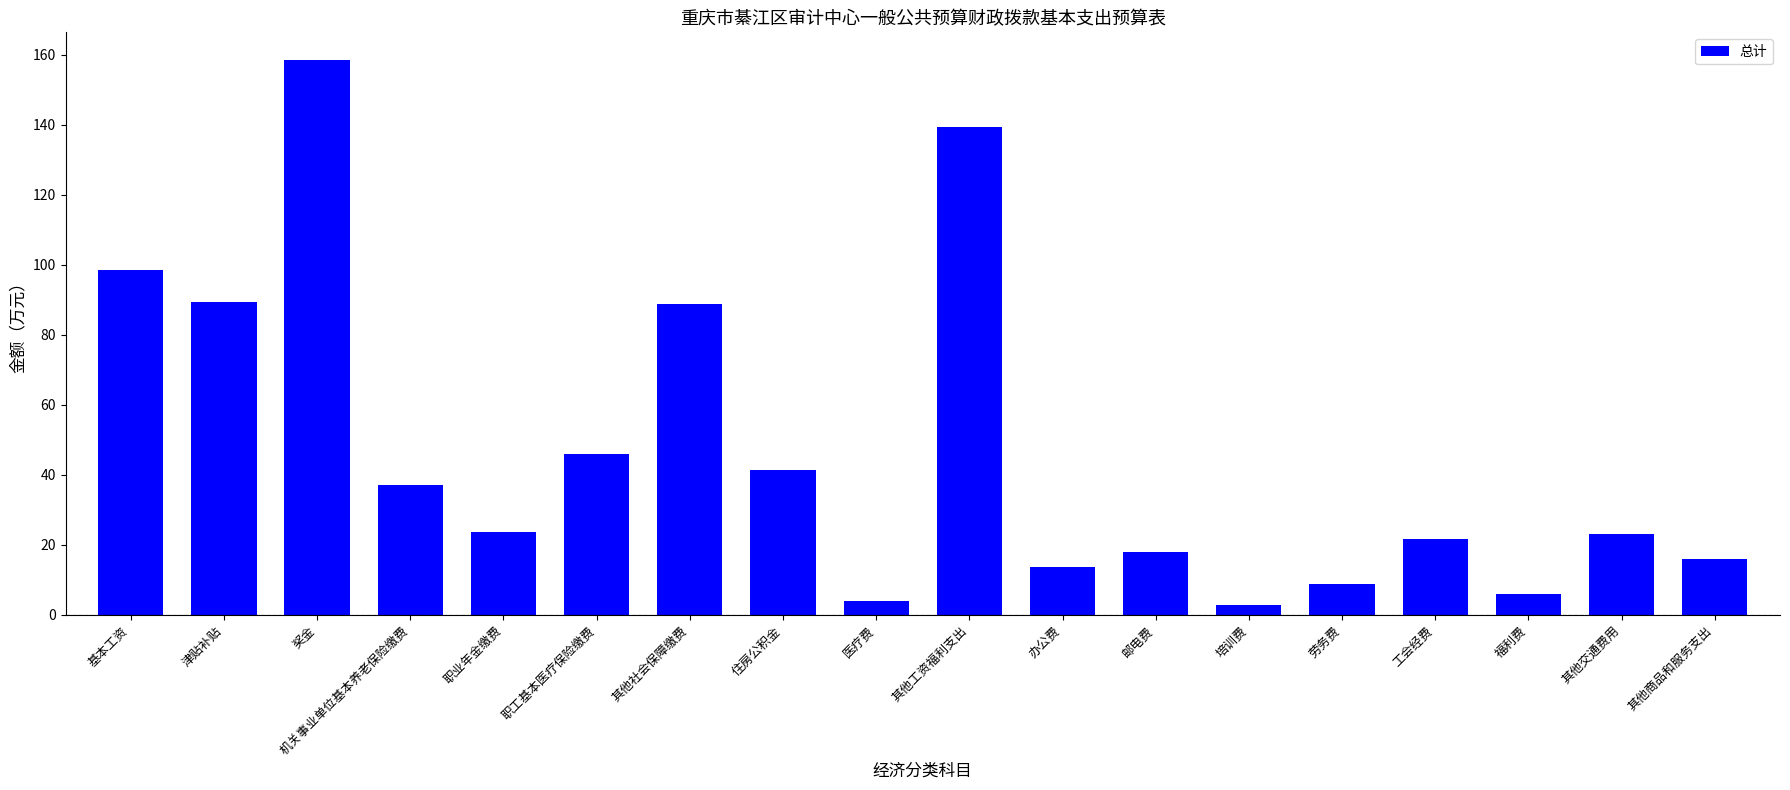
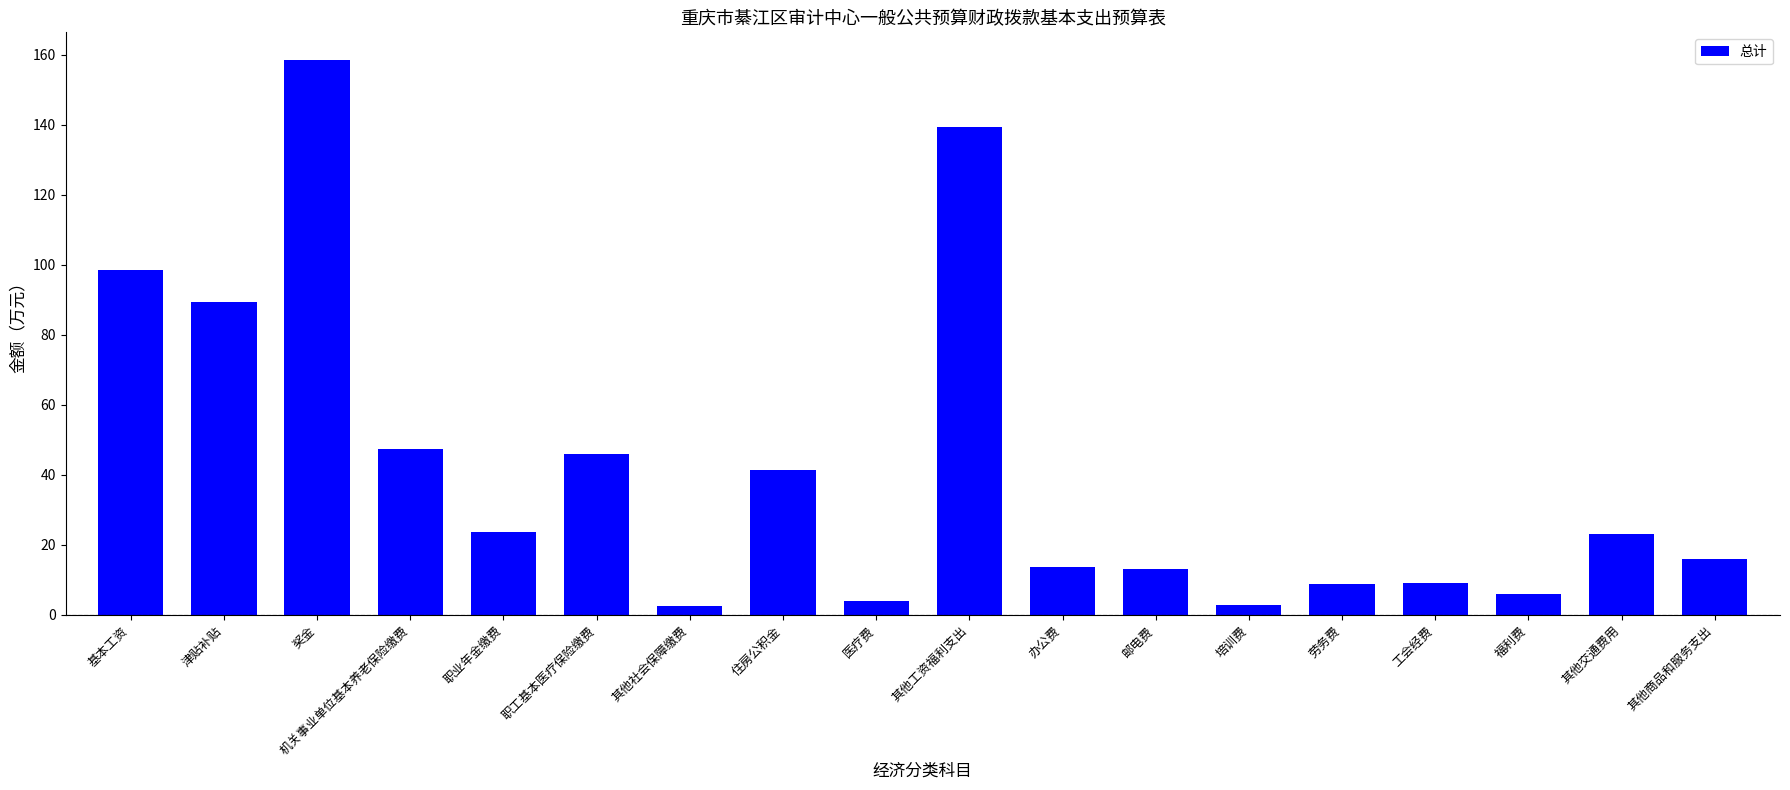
  {
    "基本工资": 99,
    "津贴补贴": 89,
    "奖金": 158,
-   "机关事业单位基本养老保险缴费": 37,
+   "机关事业单位基本养老保险缴费": 47,
    "职业年金缴费": 24,
    "职工基本医疗保险缴费": 46,
-   "其他社会保障缴费": 89,
+   "其他社会保障缴费": 2,
    "住房公积金": 41,
    "医疗费": 4,
    "其他工资福利支出": 139,
    "办公费": 14,
-   "邮电费": 18,
+   "邮电费": 13,
    "培训费": 3,
    "劳务费": 9,
-   "工会经费": 22,
+   "工会经费": 9,
    "福利费": 6,
    "其他交通费用": 23,
    "其他商品和服务支出": 16
  }
